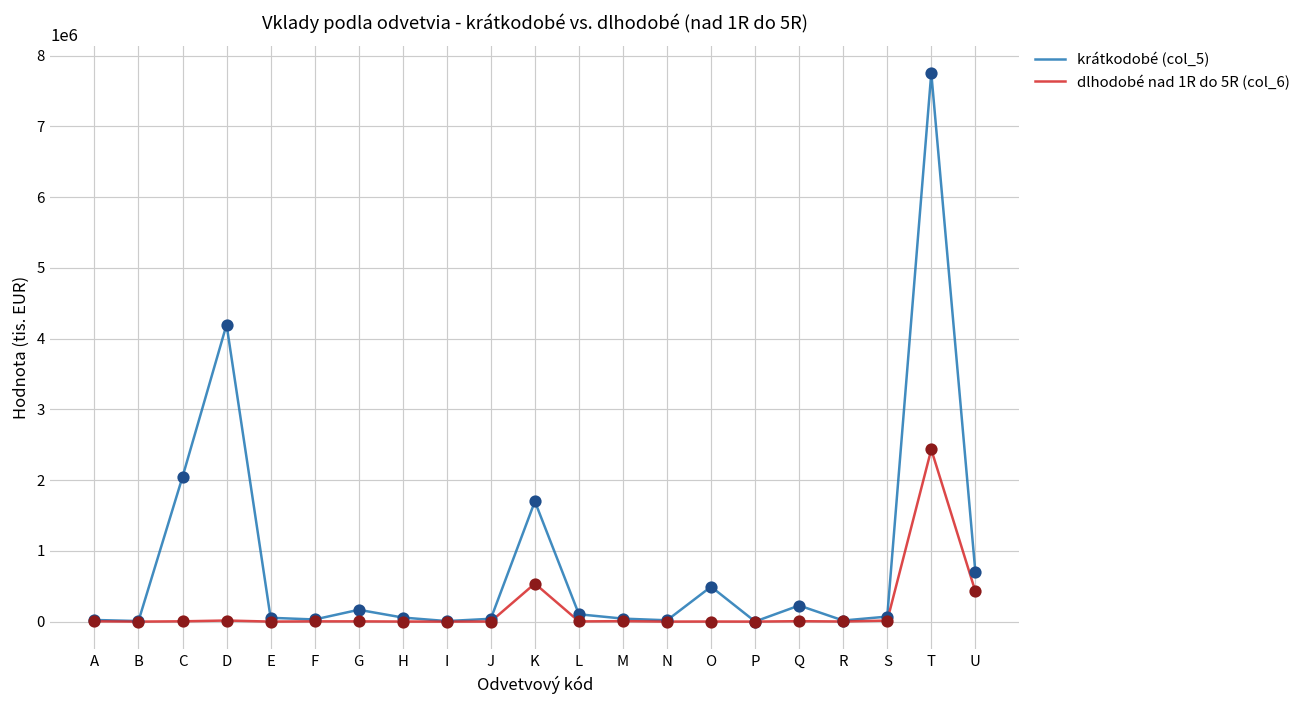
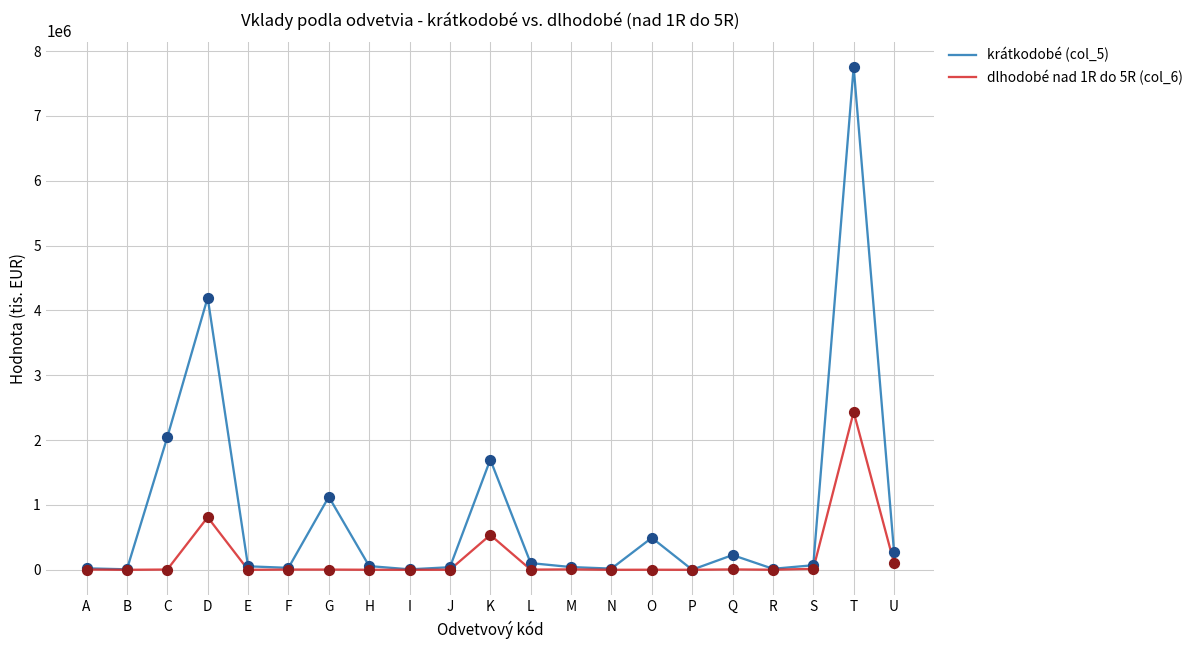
  {
    "krátkodobé (col_5)": {
      "C": 2000000,
      "D": 4200000,
      "E": 100000,
-     "G": 200000,
+     "G": 1100000,
      "H": 100000,
      "K": 1700000,
      "L": 100000,
      "O": 500000,
      "Q": 200000,
      "S": 100000,
      "T": 7800000,
-     "U": 700000
+     "U": 300000
    },
    "dlhodobé nad 1R do 5R (col_6)": {
      "C": 0,
-     "D": 0,
+     "D": 800000,
      "E": 0,
      "G": 0,
      "H": 0,
      "K": 500000,
      "L": 0,
      "O": 0,
      "Q": 0,
      "S": 0,
      "T": 2400000,
-     "U": 400000
+     "U": 100000
    }
  }
